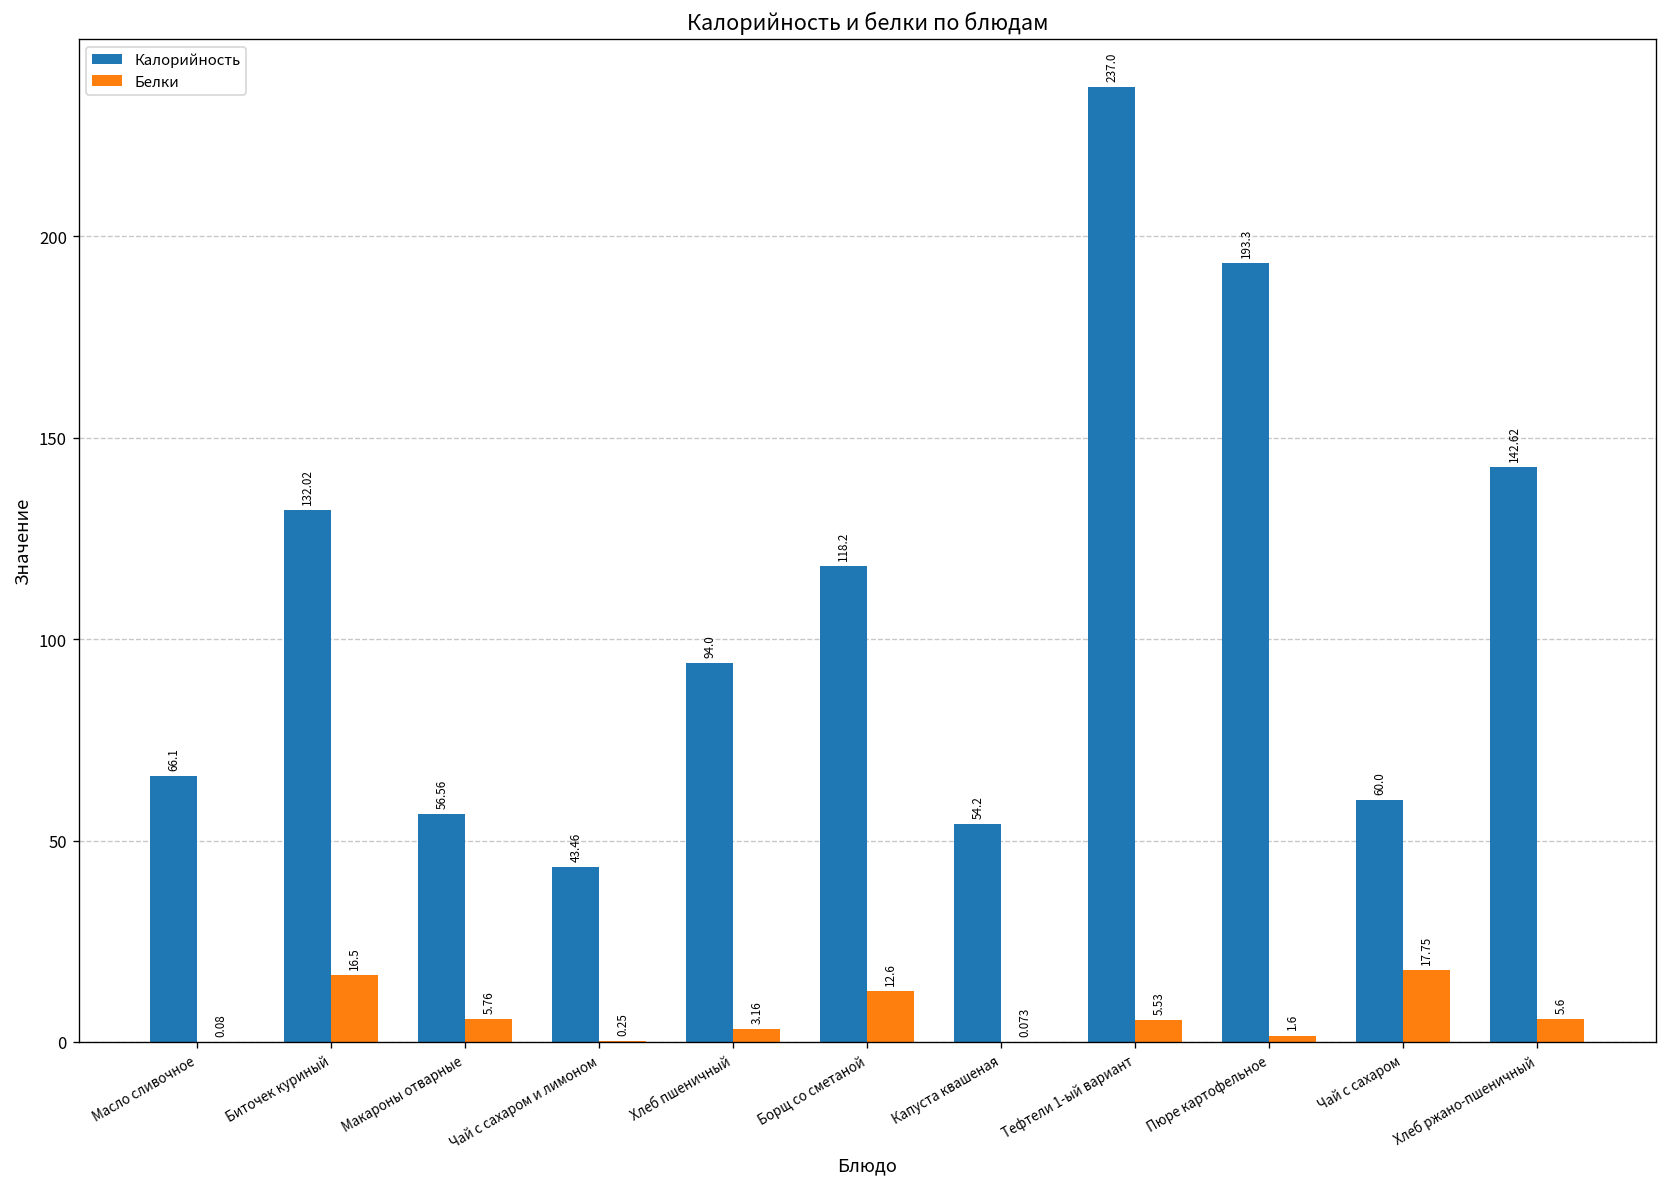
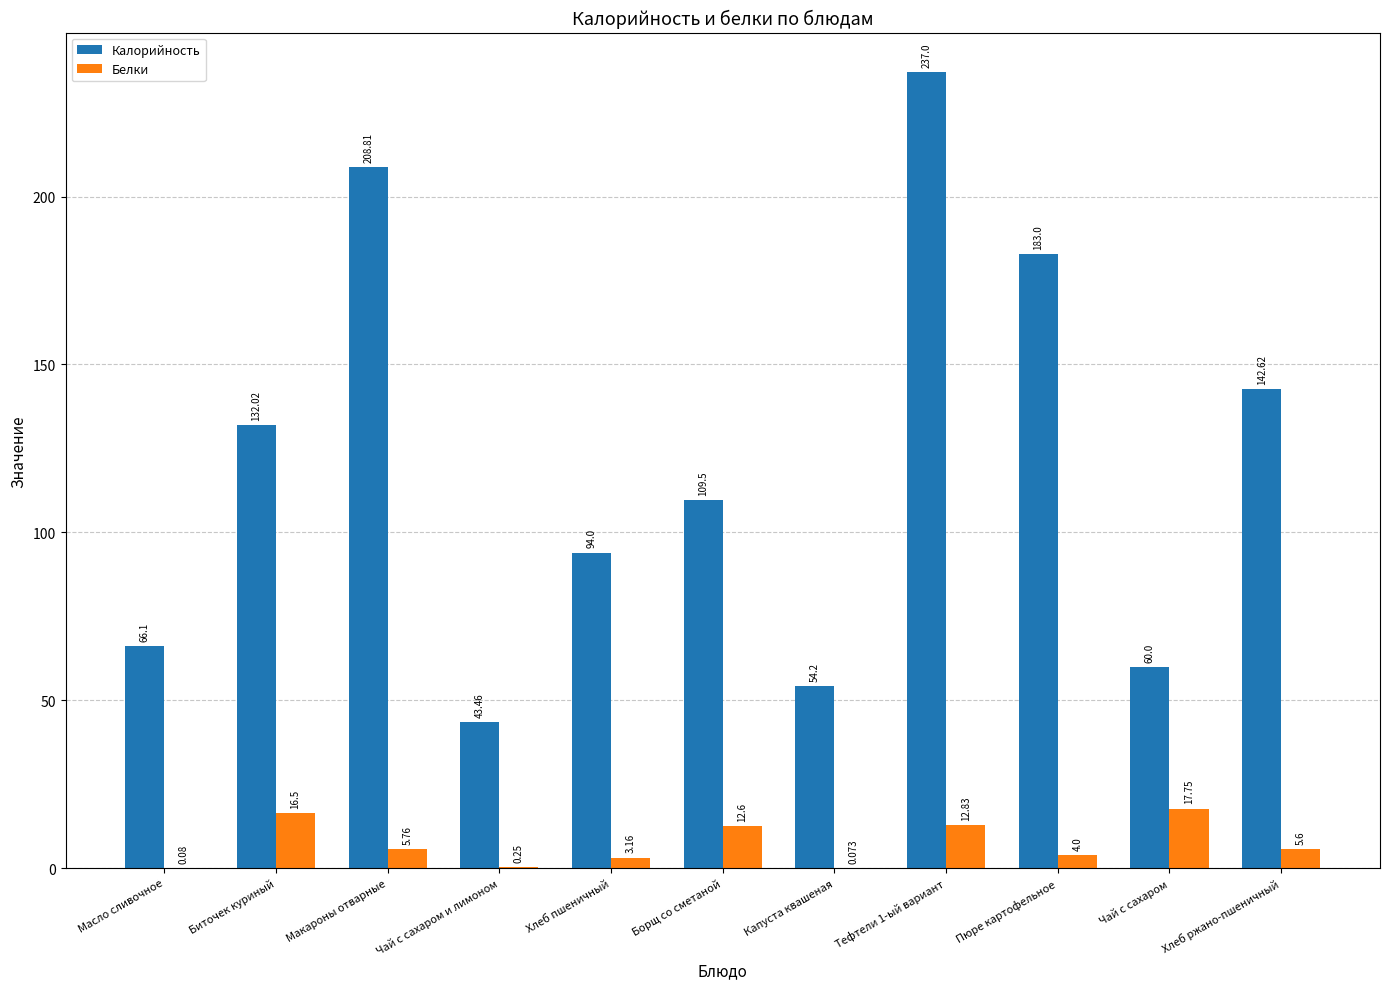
  {
    "Калорийность": {
      "Масло сливочное": 66.1,
      "Биточек куриный": 132.02,
-     "Макароны отварные": 56.56,
+     "Макароны отварные": 208.81,
      "Чай с сахаром и лимоном": 43.46,
      "Хлеб пшеничный": 94.0,
-     "Борщ со сметаной": 118.2,
+     "Борщ со сметаной": 109.5,
      "Капуста квашеная": 54.2,
      "Тефтели 1-ый вариант": 237.0,
-     "Пюре картофельное": 193.3,
+     "Пюре картофельное": 183.0,
      "Чай с сахаром": 60.0,
      "Хлеб ржано-пшеничный": 142.62
    },
    "Белки": {
      "Масло сливочное": 0.08,
      "Биточек куриный": 16.5,
      "Макароны отварные": 5.76,
      "Чай с сахаром и лимоном": 0.25,
      "Хлеб пшеничный": 3.16,
      "Борщ со сметаной": 12.6,
      "Капуста квашеная": 0.073,
-     "Тефтели 1-ый вариант": 5.53,
-     "Пюре картофельное": 1.6,
+     "Тефтели 1-ый вариант": 12.83,
+     "Пюре картофельное": 4.0,
      "Чай с сахаром": 17.75,
      "Хлеб ржано-пшеничный": 5.6
    }
  }
